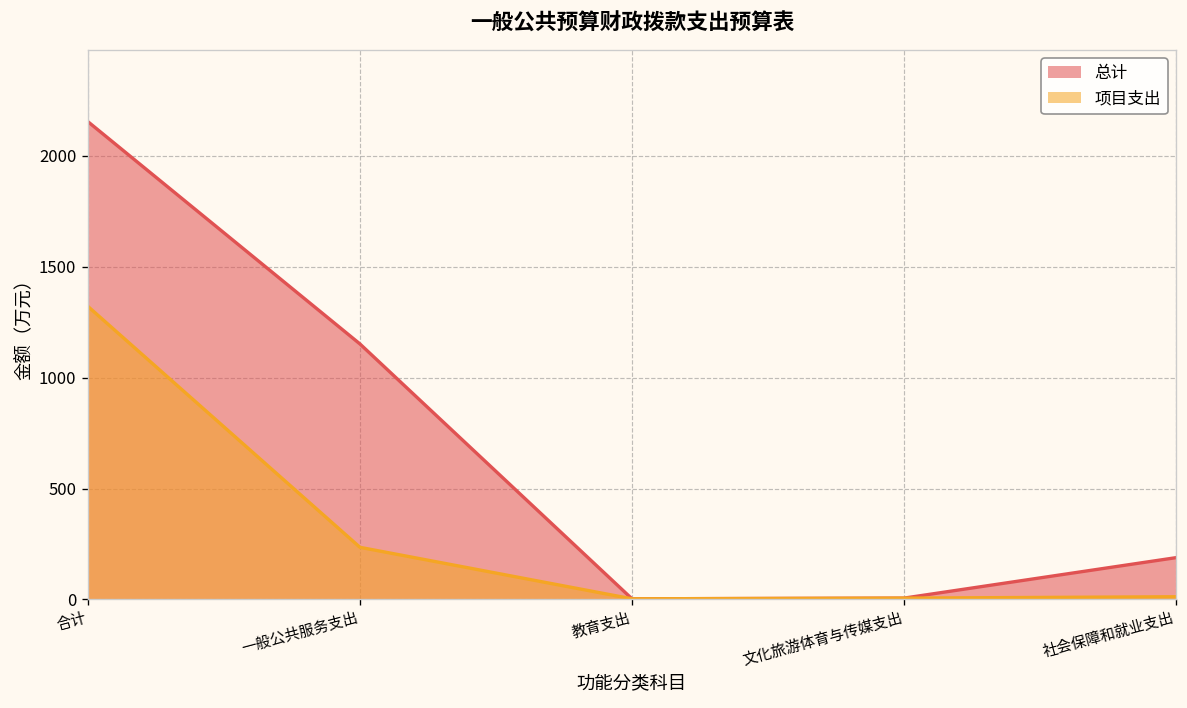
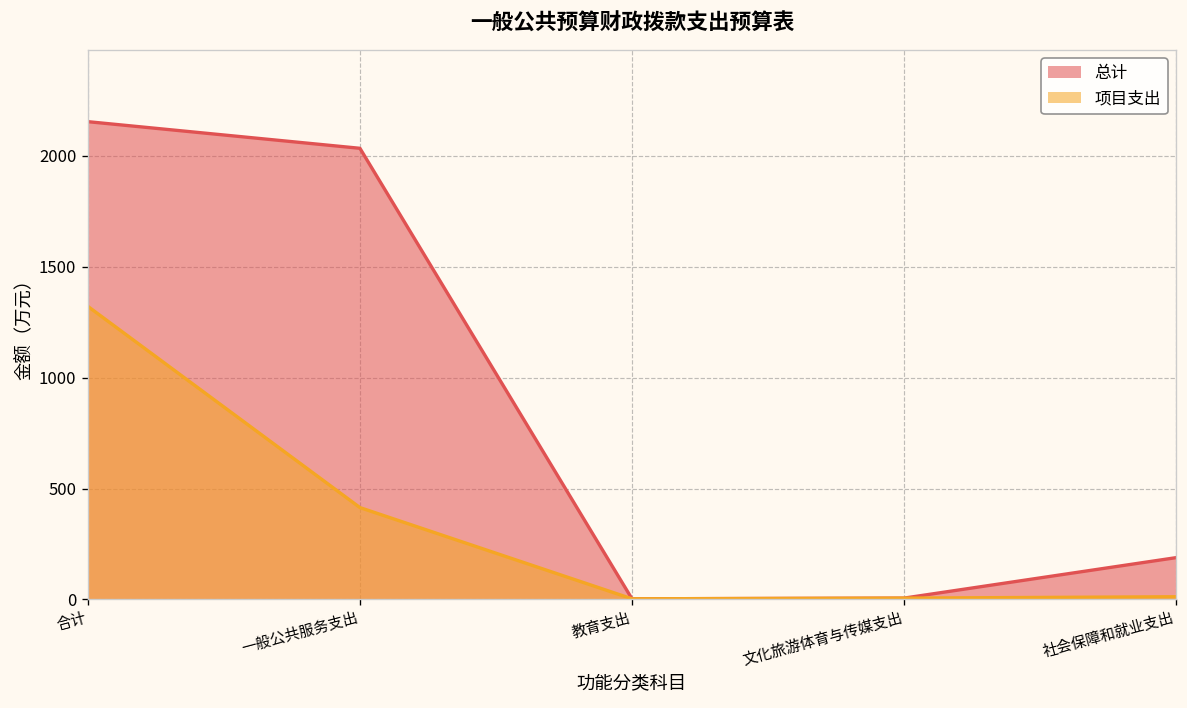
  {
    "总计": {
      "合计": 2150,
-     "一般公共服务支出": 1150,
+     "一般公共服务支出": 2030,
      "社会保障和就业支出": 190
    },
    "项目支出": {
      "合计": 1320,
-     "一般公共服务支出": 240,
+     "一般公共服务支出": 410,
      "社会保障和就业支出": 10
    }
  }
